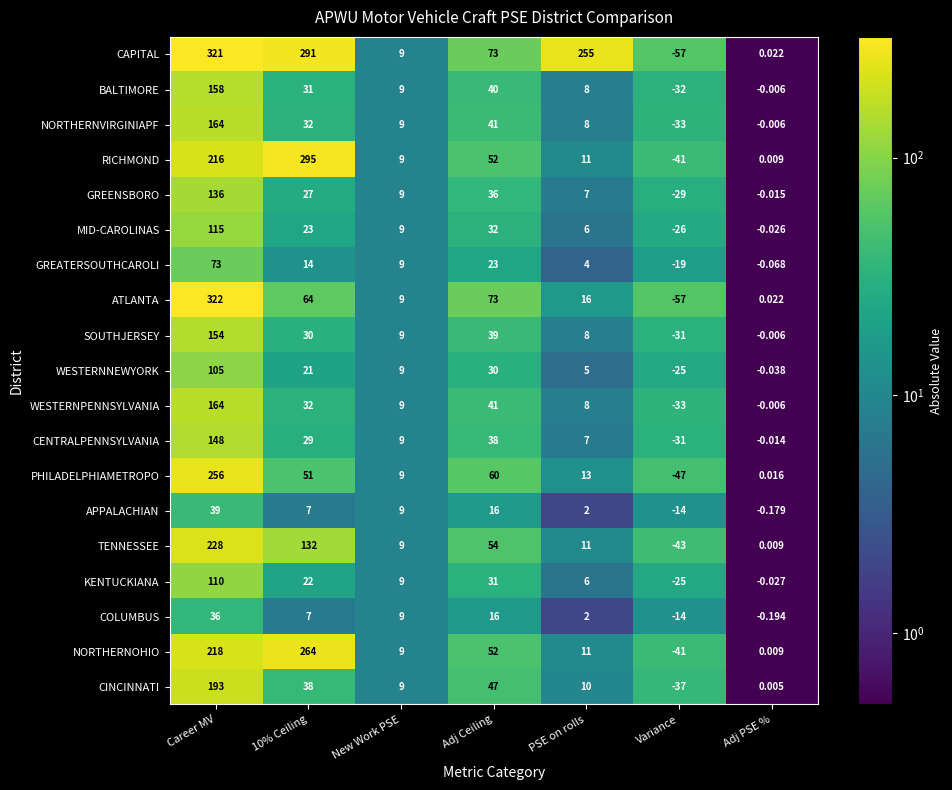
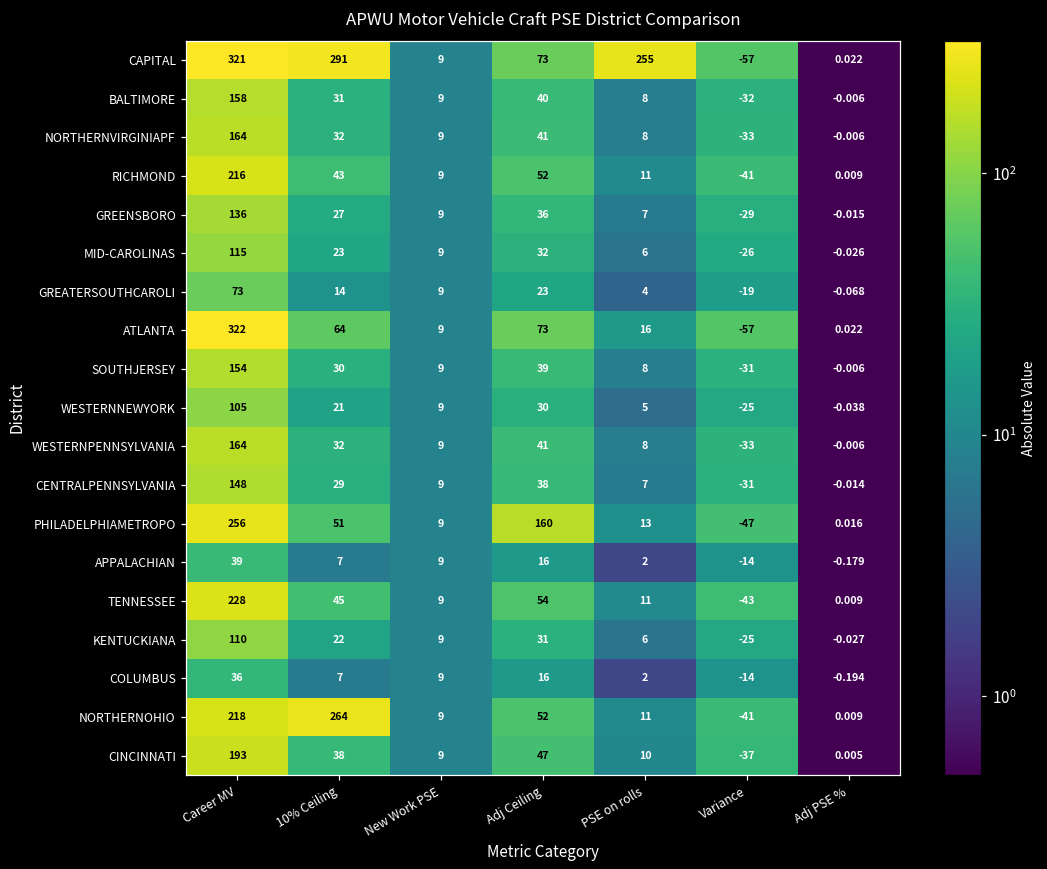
  {
    "CAPITAL": {
      "Career MV": 321,
      "10% Ceiling": 291,
      "New Work PSE": 9,
      "Adj Ceiling": 73,
      "PSE on rolls": 255,
      "Variance": -57,
      "Adj PSE %": 0.022
    },
    "BALTIMORE": {
      "Career MV": 158,
      "10% Ceiling": 31,
      "New Work PSE": 9,
      "Adj Ceiling": 40,
      "PSE on rolls": 8,
      "Variance": -32,
      "Adj PSE %": -0.006
    },
    "NORTHERNVIRGINIAPF": {
      "Career MV": 164,
      "10% Ceiling": 32,
      "New Work PSE": 9,
      "Adj Ceiling": 41,
      "PSE on rolls": 8,
      "Variance": -33,
      "Adj PSE %": -0.006
    },
    "RICHMOND": {
      "Career MV": 216,
-     "10% Ceiling": 295,
+     "10% Ceiling": 43,
      "New Work PSE": 9,
      "Adj Ceiling": 52,
      "PSE on rolls": 11,
      "Variance": -41,
      "Adj PSE %": 0.009
    },
    "GREENSBORO": {
      "Career MV": 136,
      "10% Ceiling": 27,
      "New Work PSE": 9,
      "Adj Ceiling": 36,
      "PSE on rolls": 7,
      "Variance": -29,
      "Adj PSE %": -0.015
    },
    "MID-CAROLINAS": {
      "Career MV": 115,
      "10% Ceiling": 23,
      "New Work PSE": 9,
      "Adj Ceiling": 32,
      "PSE on rolls": 6,
      "Variance": -26,
      "Adj PSE %": -0.026
    },
    "GREATERSOUTHCAROLI": {
      "Career MV": 73,
      "10% Ceiling": 14,
      "New Work PSE": 9,
      "Adj Ceiling": 23,
      "PSE on rolls": 4,
      "Variance": -19,
      "Adj PSE %": -0.068
    },
    "ATLANTA": {
      "Career MV": 322,
      "10% Ceiling": 64,
      "New Work PSE": 9,
      "Adj Ceiling": 73,
      "PSE on rolls": 16,
      "Variance": -57,
      "Adj PSE %": 0.022
    },
    "SOUTHJERSEY": {
      "Career MV": 154,
      "10% Ceiling": 30,
      "New Work PSE": 9,
      "Adj Ceiling": 39,
      "PSE on rolls": 8,
      "Variance": -31,
      "Adj PSE %": -0.006
    },
    "WESTERNNEWYORK": {
      "Career MV": 105,
      "10% Ceiling": 21,
      "New Work PSE": 9,
      "Adj Ceiling": 30,
      "PSE on rolls": 5,
      "Variance": -25,
      "Adj PSE %": -0.038
    },
    "WESTERNPENNSYLVANIA": {
      "Career MV": 164,
      "10% Ceiling": 32,
      "New Work PSE": 9,
      "Adj Ceiling": 41,
      "PSE on rolls": 8,
      "Variance": -33,
      "Adj PSE %": -0.006
    },
    "CENTRALPENNSYLVANIA": {
      "Career MV": 148,
      "10% Ceiling": 29,
      "New Work PSE": 9,
      "Adj Ceiling": 38,
      "PSE on rolls": 7,
      "Variance": -31,
      "Adj PSE %": -0.014
    },
    "PHILADELPHIAMETROPO": {
      "Career MV": 256,
      "10% Ceiling": 51,
      "New Work PSE": 9,
-     "Adj Ceiling": 60,
+     "Adj Ceiling": 160,
      "PSE on rolls": 13,
      "Variance": -47,
      "Adj PSE %": 0.016
    },
    "APPALACHIAN": {
      "Career MV": 39,
      "10% Ceiling": 7,
      "New Work PSE": 9,
      "Adj Ceiling": 16,
      "PSE on rolls": 2,
      "Variance": -14,
      "Adj PSE %": -0.179
    },
    "TENNESSEE": {
      "Career MV": 228,
-     "10% Ceiling": 132,
+     "10% Ceiling": 45,
      "New Work PSE": 9,
      "Adj Ceiling": 54,
      "PSE on rolls": 11,
      "Variance": -43,
      "Adj PSE %": 0.009
    },
    "KENTUCKIANA": {
      "Career MV": 110,
      "10% Ceiling": 22,
      "New Work PSE": 9,
      "Adj Ceiling": 31,
      "PSE on rolls": 6,
      "Variance": -25,
      "Adj PSE %": -0.027
    },
    "COLUMBUS": {
      "Career MV": 36,
      "10% Ceiling": 7,
      "New Work PSE": 9,
      "Adj Ceiling": 16,
      "PSE on rolls": 2,
      "Variance": -14,
      "Adj PSE %": -0.194
    },
    "NORTHERNOHIO": {
      "Career MV": 218,
      "10% Ceiling": 264,
      "New Work PSE": 9,
      "Adj Ceiling": 52,
      "PSE on rolls": 11,
      "Variance": -41,
      "Adj PSE %": 0.009
    },
    "CINCINNATI": {
      "Career MV": 193,
      "10% Ceiling": 38,
      "New Work PSE": 9,
      "Adj Ceiling": 47,
      "PSE on rolls": 10,
      "Variance": -37,
      "Adj PSE %": 0.005
    }
  }
